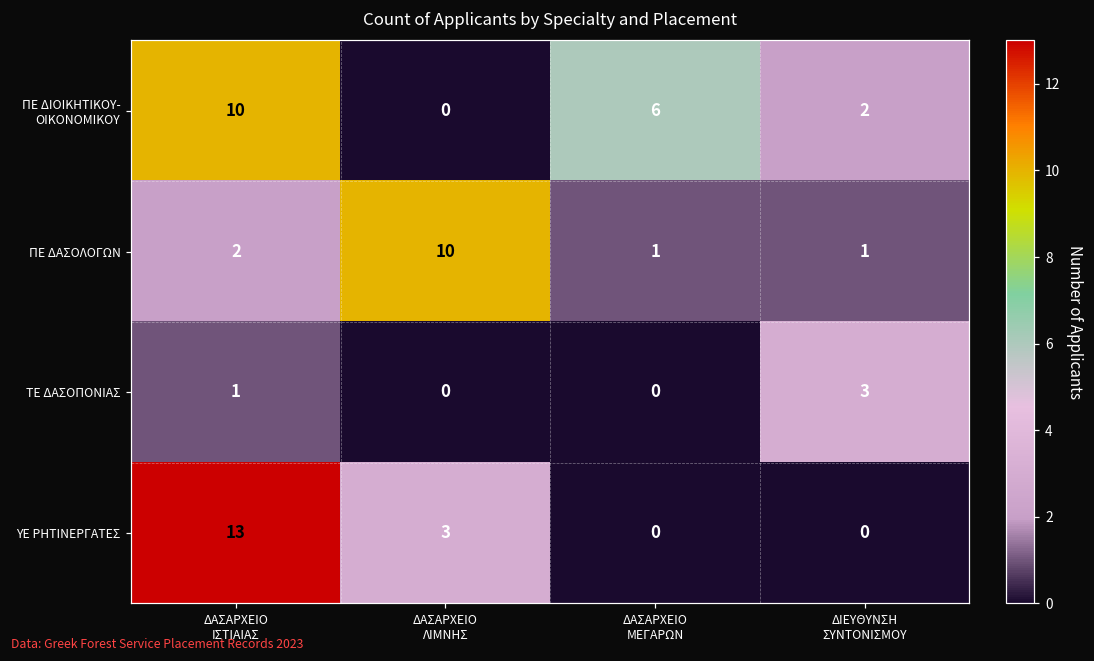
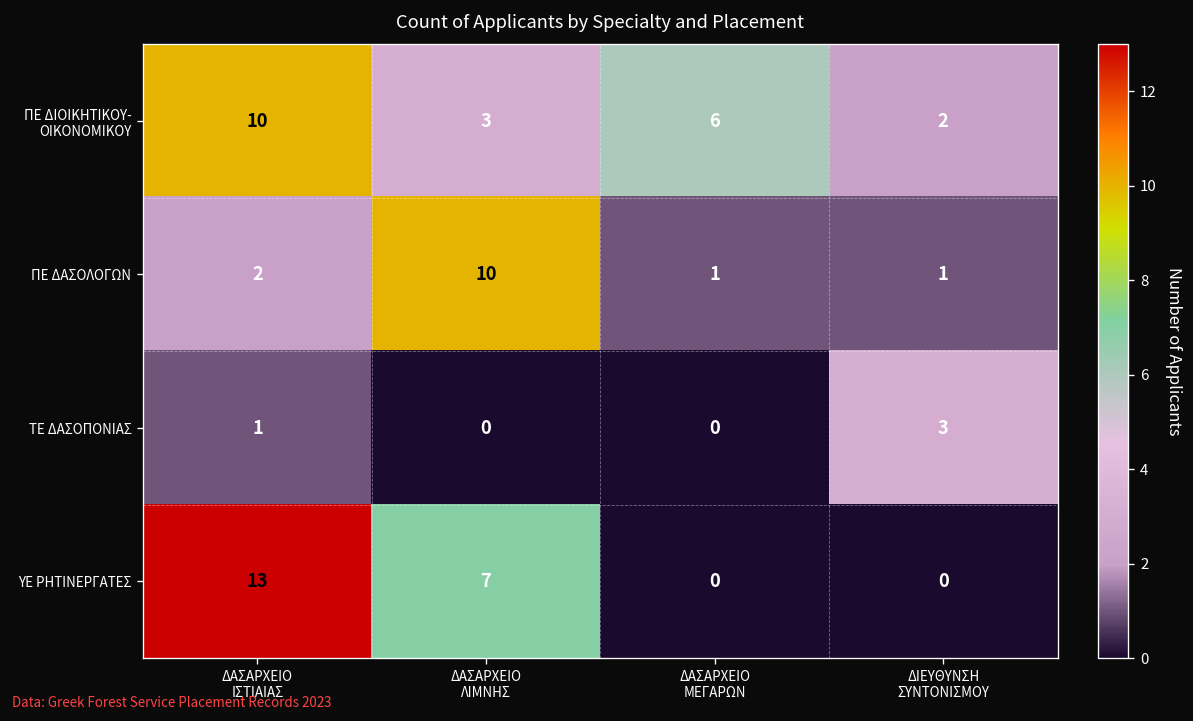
  {
    "ΠΕ ΔΙΟΙΚΗΤΙΚΟΥ- ΟΙΚΟΝΟΜΙΚΟΥ": {
      "ΔΑΣΑΡΧΕΙΟ ΙΣΤΙΑΙΑΣ": 10,
-     "ΔΑΣΑΡΧΕΙΟ ΛΙΜΝΗΣ": 0,
+     "ΔΑΣΑΡΧΕΙΟ ΛΙΜΝΗΣ": 3,
      "ΔΑΣΑΡΧΕΙΟ ΜΕΓΑΡΩΝ": 6,
      "ΔΙΕΥΘΥΝΣΗ ΣΥΝΤΟΝΙΣΜΟΥ": 2
    },
    "ΠΕ ΔΑΣΟΛΟΓΩΝ": {
      "ΔΑΣΑΡΧΕΙΟ ΙΣΤΙΑΙΑΣ": 2,
      "ΔΑΣΑΡΧΕΙΟ ΛΙΜΝΗΣ": 10,
      "ΔΑΣΑΡΧΕΙΟ ΜΕΓΑΡΩΝ": 1,
      "ΔΙΕΥΘΥΝΣΗ ΣΥΝΤΟΝΙΣΜΟΥ": 1
    },
    "ΤΕ ΔΑΣΟΠΟΝΙΑΣ": {
      "ΔΑΣΑΡΧΕΙΟ ΙΣΤΙΑΙΑΣ": 1,
      "ΔΑΣΑΡΧΕΙΟ ΛΙΜΝΗΣ": 0,
      "ΔΑΣΑΡΧΕΙΟ ΜΕΓΑΡΩΝ": 0,
      "ΔΙΕΥΘΥΝΣΗ ΣΥΝΤΟΝΙΣΜΟΥ": 3
    },
    "ΥΕ ΡΗΤΙΝΕΡΓΑΤΕΣ": {
      "ΔΑΣΑΡΧΕΙΟ ΙΣΤΙΑΙΑΣ": 13,
-     "ΔΑΣΑΡΧΕΙΟ ΛΙΜΝΗΣ": 3,
+     "ΔΑΣΑΡΧΕΙΟ ΛΙΜΝΗΣ": 7,
      "ΔΑΣΑΡΧΕΙΟ ΜΕΓΑΡΩΝ": 0,
      "ΔΙΕΥΘΥΝΣΗ ΣΥΝΤΟΝΙΣΜΟΥ": 0
    }
  }
